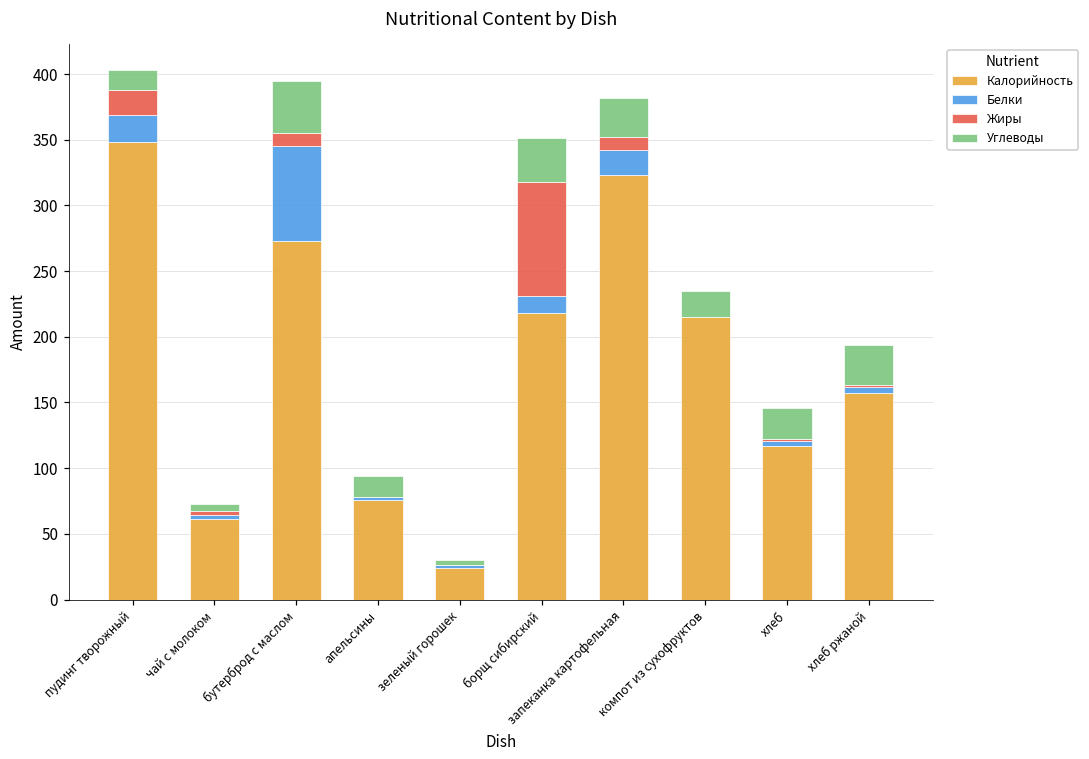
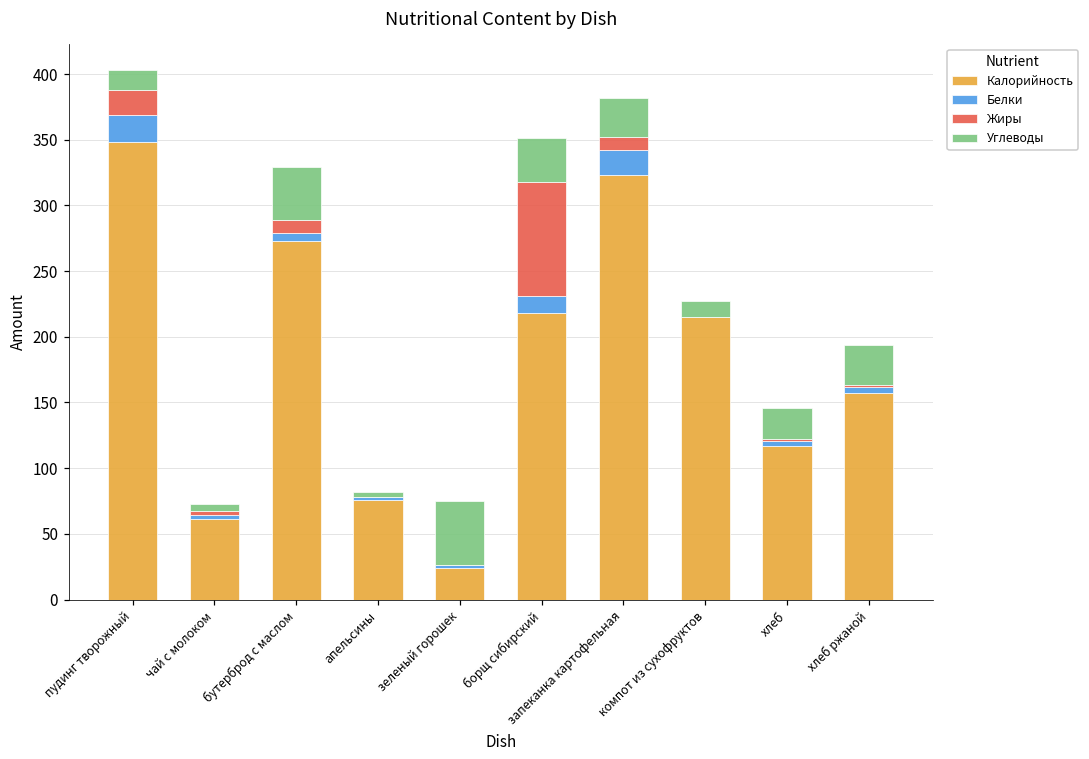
  {
    "Калорийность": {
      "пудинг творожный": 348,
      "чай с молоком": 61,
      "бутерброд с маслом": 273,
      "апельсины": 76,
      "зеленый горошек": 24,
      "борщ сибирский": 218,
      "запеканка картофельная": 323,
      "компот из сухофруктов": 215,
      "хлеб": 117,
      "хлеб ржаной": 157
    },
    "Белки": {
      "пудинг творожный": 21,
      "чай с молоком": 3,
-     "бутерброд с маслом": 72,
+     "бутерброд с маслом": 6,
      "борщ сибирский": 13,
      "запеканка картофельная": 19,
      "компот из сухофруктов": 0,
      "хлеб": 4,
      "хлеб ржаной": 5
    },
    "Жиры": {
      "пудинг творожный": 19,
      "чай с молоком": 3,
      "бутерброд с маслом": 10,
      "апельсины": 0,
      "зеленый горошек": 0,
      "борщ сибирский": 87,
      "запеканка картофельная": 10,
      "компот из сухофруктов": 0
    },
    "Углеводы": {
      "пудинг творожный": 15,
      "чай с молоком": 6,
      "бутерброд с маслом": 40,
-     "апельсины": 16,
-     "зеленый горошек": 4,
+     "апельсины": 4,
+     "зеленый горошек": 49,
      "борщ сибирский": 33,
      "запеканка картофельная": 30,
-     "компот из сухофруктов": 20,
+     "компот из сухофруктов": 12,
      "хлеб": 24,
      "хлеб ржаной": 31
    }
  }
